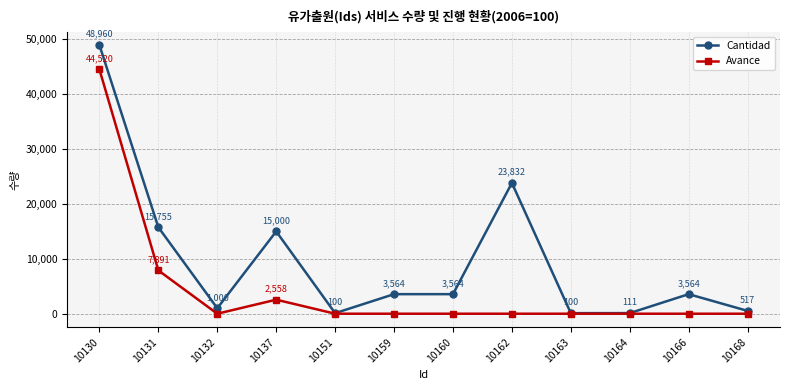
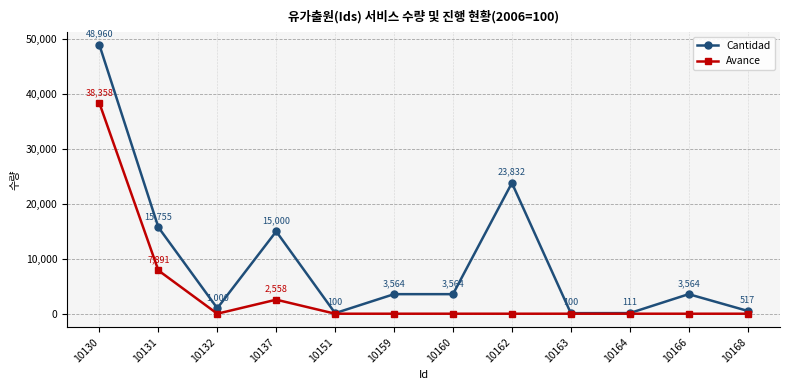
  {
    "Cantidad": {
      "10130": "48,960",
      "10131": "15,755",
      "10132": "1,000",
      "10137": "15,000",
      "10159": "3,564",
      "10160": "3,564",
      "10162": "23,832",
      "10166": "3,564",
      "10168": "517"
    },
    "Avance": {
-     "10130": "44,520",
+     "10130": "38,358",
      "10131": "7,891",
      "10137": "2,558"
    }
  }
